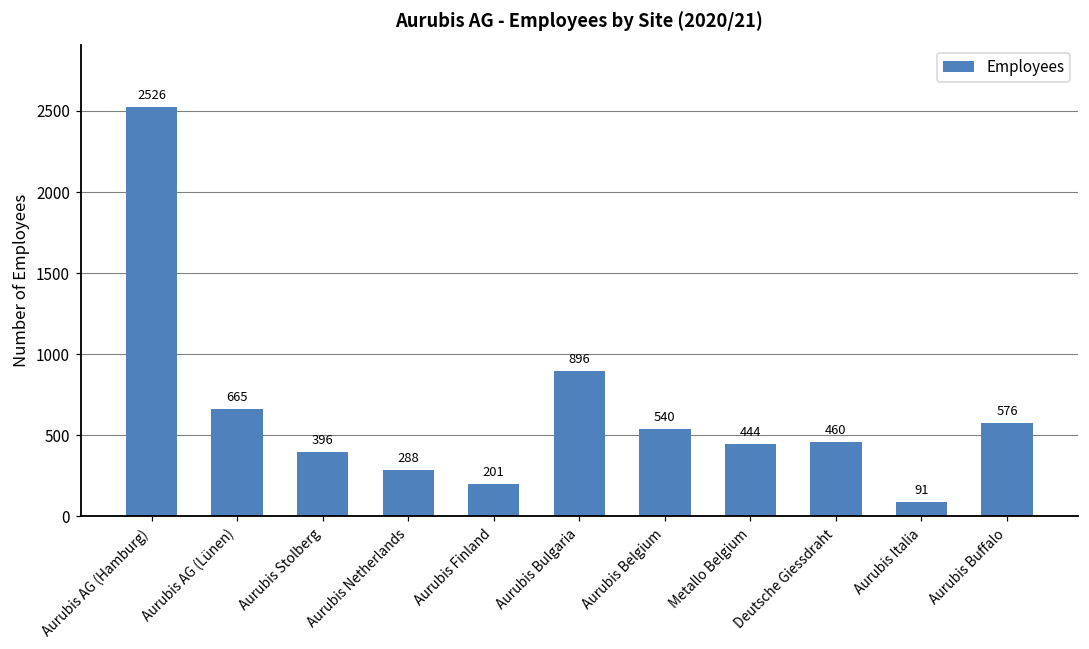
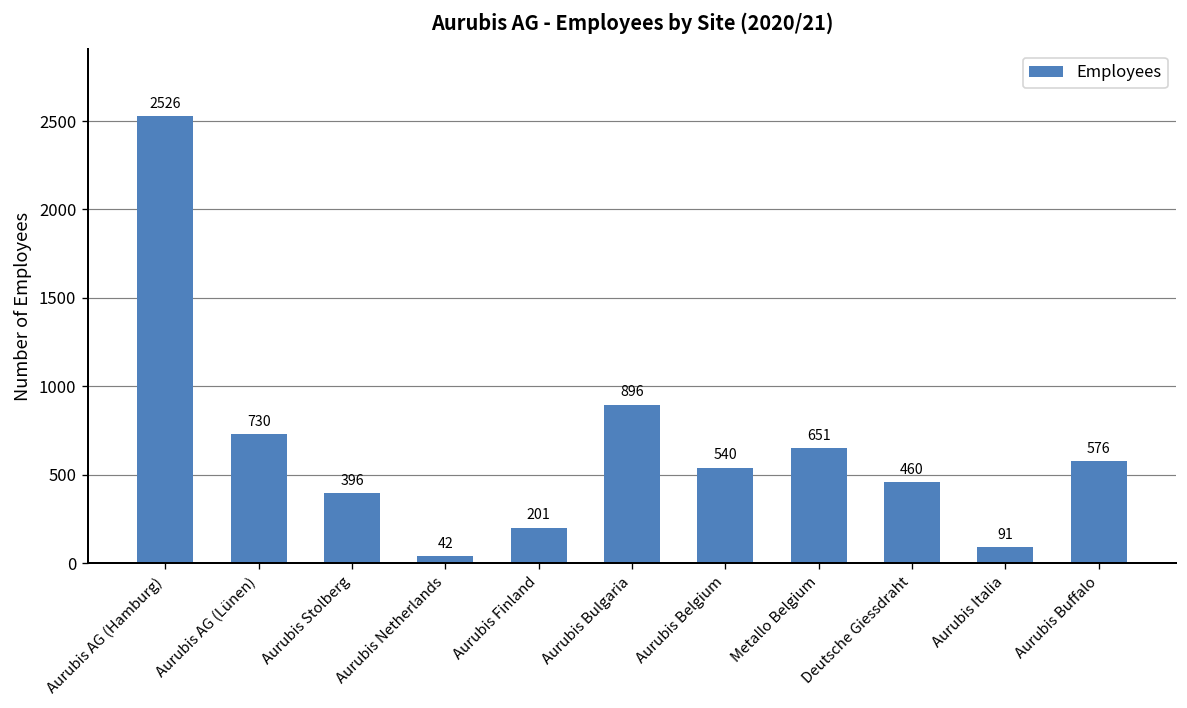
  {
    "Aurubis AG (Hamburg)": 2526,
-   "Aurubis AG (Lünen)": 665,
+   "Aurubis AG (Lünen)": 730,
    "Aurubis Stolberg": 396,
-   "Aurubis Netherlands": 288,
+   "Aurubis Netherlands": 42,
    "Aurubis Finland": 201,
    "Aurubis Bulgaria": 896,
    "Aurubis Belgium": 540,
-   "Metallo Belgium": 444,
+   "Metallo Belgium": 651,
    "Deutsche Giessdraht": 460,
    "Aurubis Italia": 91,
    "Aurubis Buffalo": 576
  }
